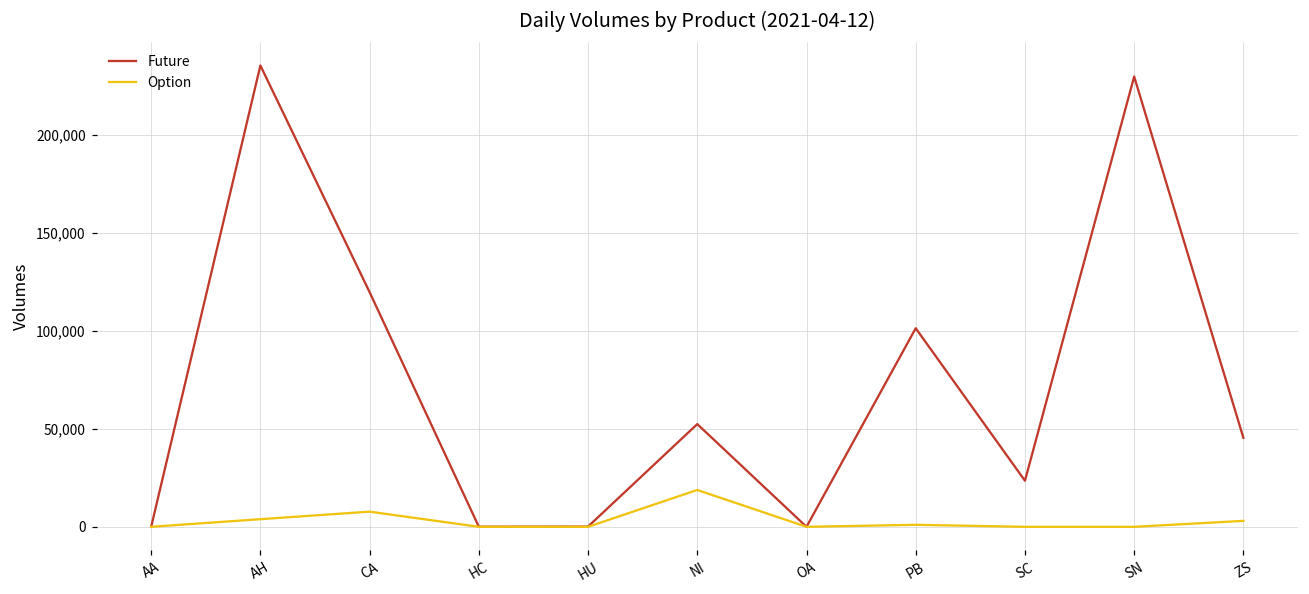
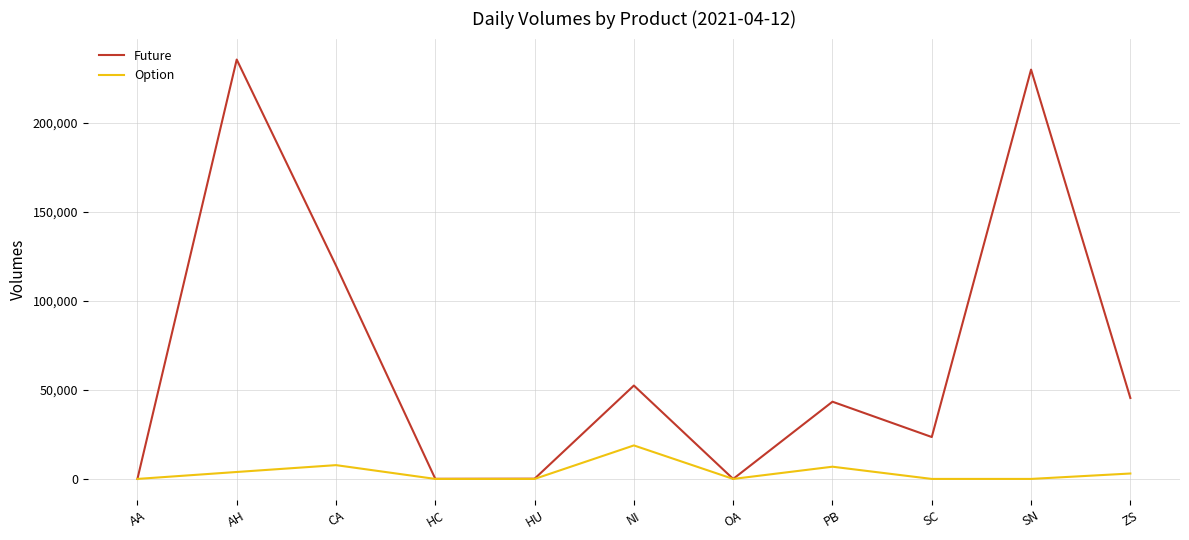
  {
    "Future": {
      "AH": "235,000",
      "CA": "120,000",
      "NI": "52,000",
-     "PB": "101,000",
+     "PB": "43,000",
      "SC": "24,000",
      "SN": "230,000",
      "ZS": "45,000"
    },
    "Option": {
      "AH": "4,000",
      "CA": "8,000",
      "NI": "19,000",
-     "PB": "1,000",
+     "PB": "7,000",
      "SC": "0",
      "SN": "0",
      "ZS": "3,000"
    }
  }
